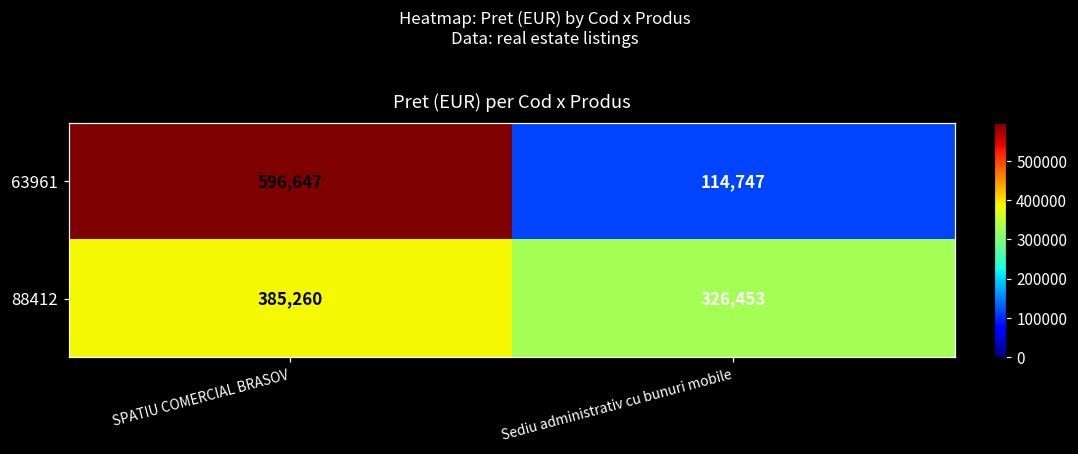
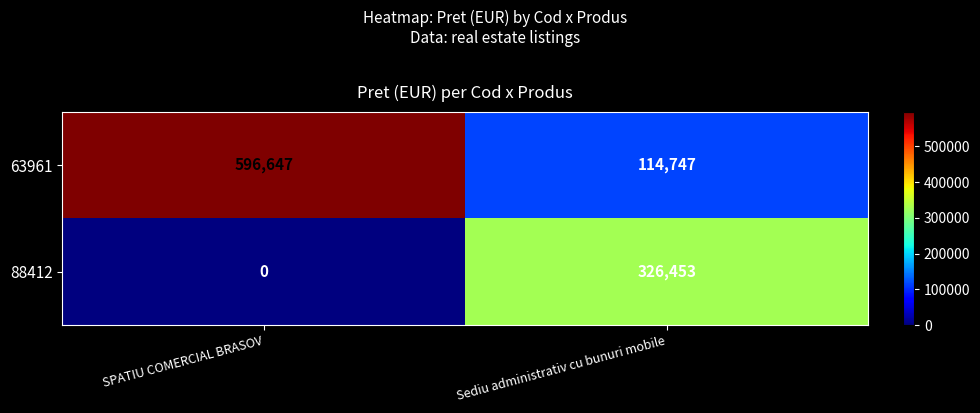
  {
    "63961": {
      "SPATIU COMERCIAL BRASOV": "596,647",
      "Sediu administrativ cu bunuri mobile": "114,747"
    },
    "88412": {
-     "SPATIU COMERCIAL BRASOV": "385,260",
+     "SPATIU COMERCIAL BRASOV": "0",
      "Sediu administrativ cu bunuri mobile": "326,453"
    }
  }
